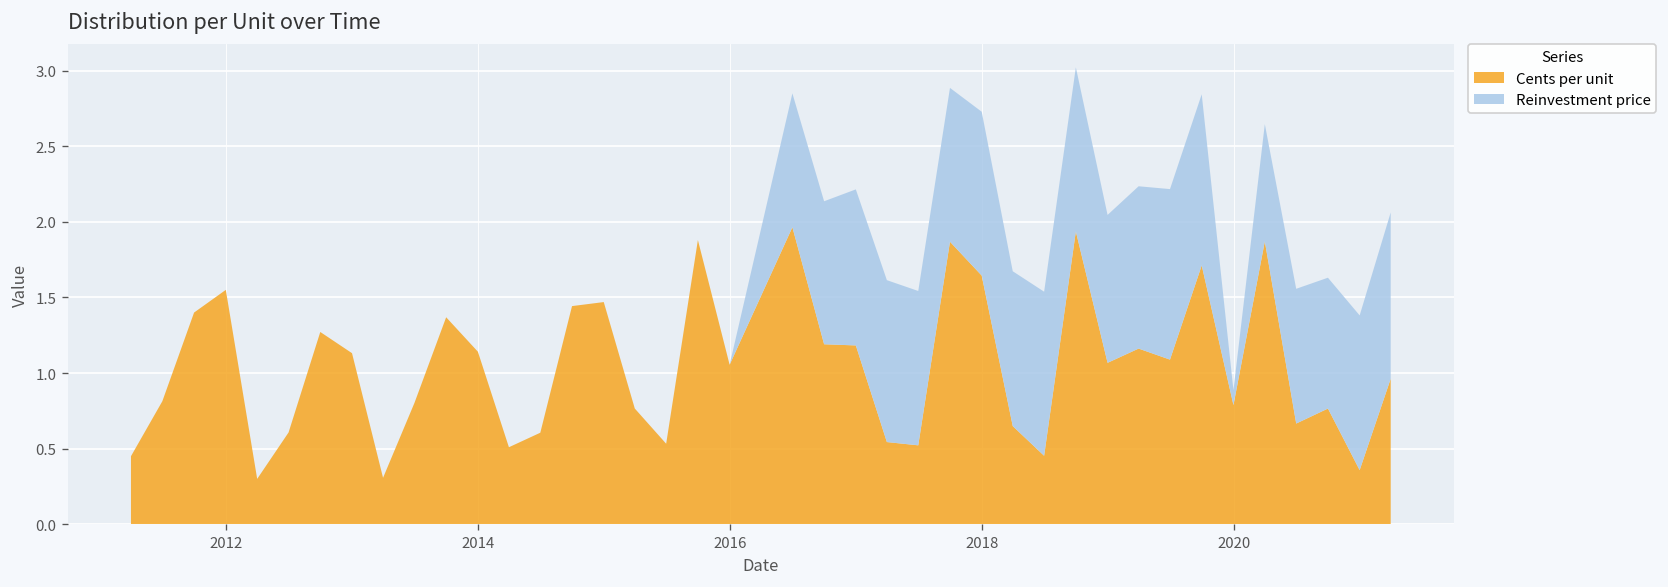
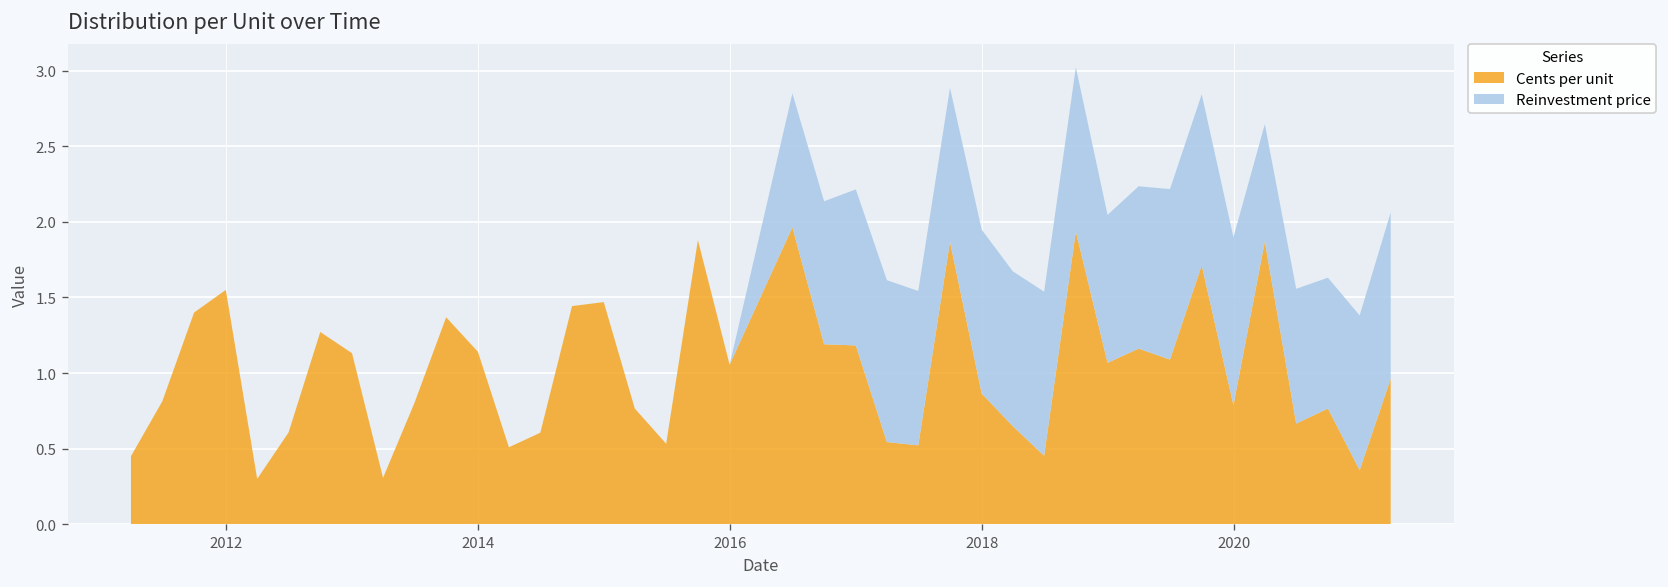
  {
    "Cents per unit": {
-     "2018": 1.64,
+     "2018": 0.86,
      "2020": 0.79
    },
    "Reinvestment price": {
      "2018": 1.08,
-     "2020": 0.10
+     "2020": 1.11
    }
  }
